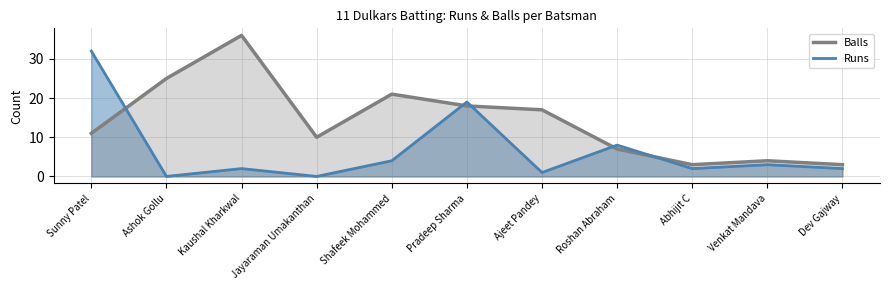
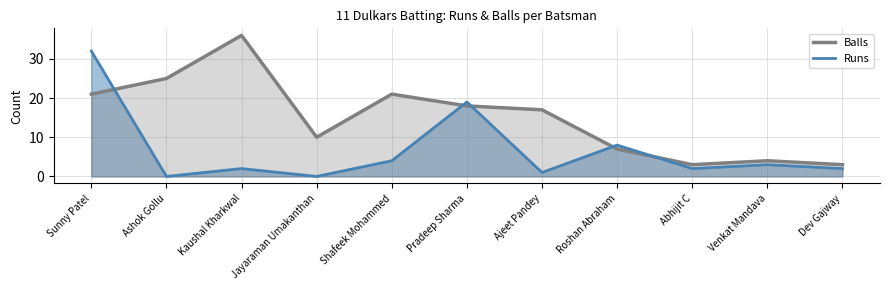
  {
    "Balls": {
-     "Sunny Patel": 11,
+     "Sunny Patel": 21,
      "Ashok Gollu": 25,
      "Kaushal Kharkwal": 36,
      "Jayaraman Umakanthan": 10,
      "Shafeek Mohammed": 21,
      "Pradeep Sharma": 18,
      "Ajeet Pandey": 17,
      "Roshan Abraham": 7,
      "Abhijit C": 3,
      "Venkat Mandava": 4,
      "Dev Gajway": 3
    },
    "Runs": {
      "Sunny Patel": 32,
      "Ashok Gollu": 0,
      "Kaushal Kharkwal": 2,
      "Jayaraman Umakanthan": 0,
      "Shafeek Mohammed": 4,
      "Pradeep Sharma": 19,
      "Ajeet Pandey": 1,
      "Roshan Abraham": 8,
      "Abhijit C": 2,
      "Venkat Mandava": 3,
      "Dev Gajway": 2
    }
  }
